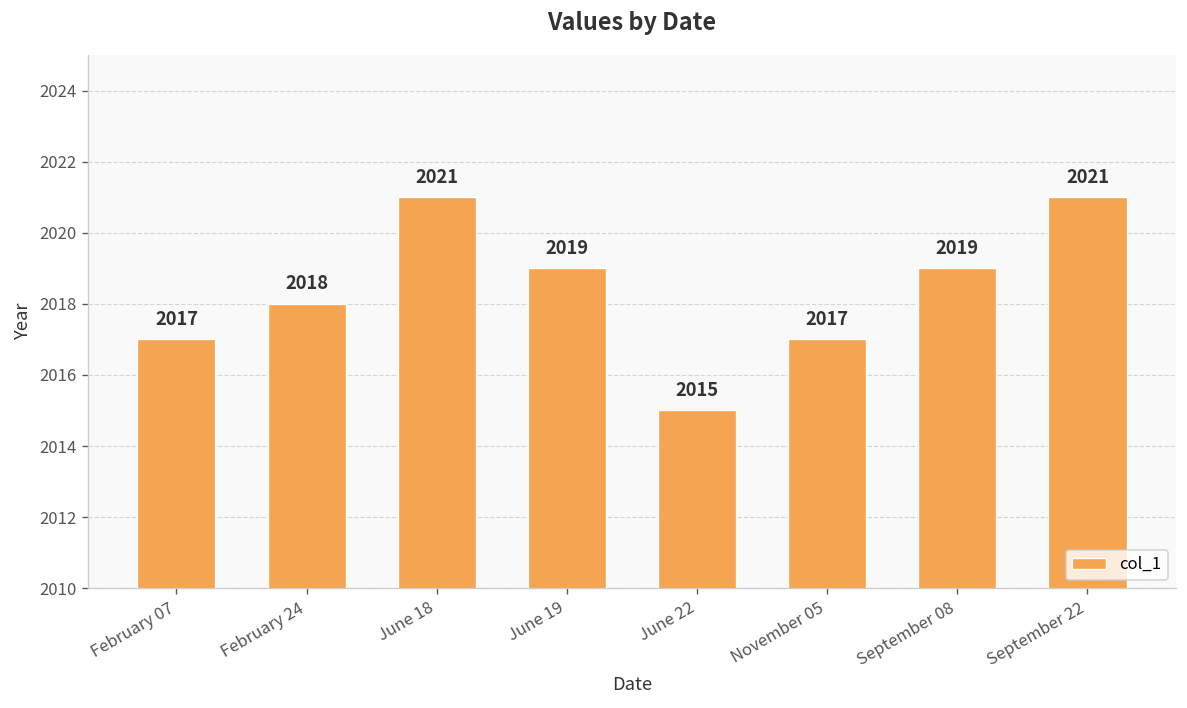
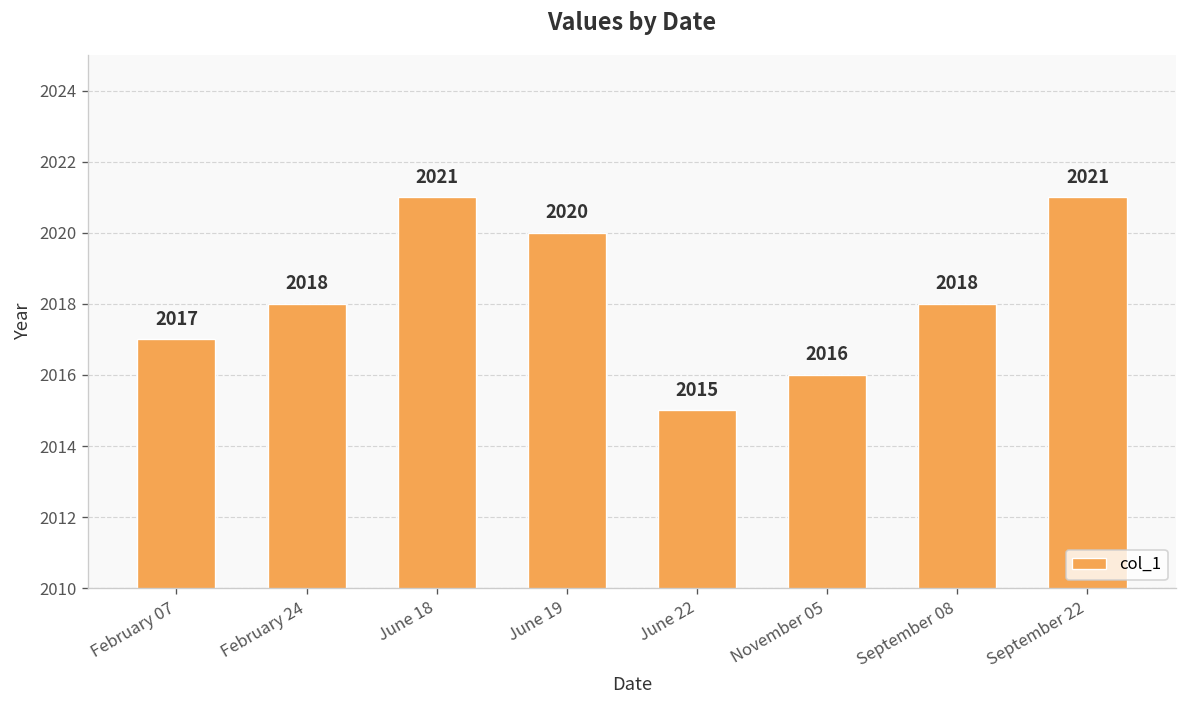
  {
    "February 07": 2017,
    "February 24": 2018,
    "June 18": 2021,
-   "June 19": 2019,
+   "June 19": 2020,
    "June 22": 2015,
-   "November 05": 2017,
-   "September 08": 2019,
+   "November 05": 2016,
+   "September 08": 2018,
    "September 22": 2021
  }
